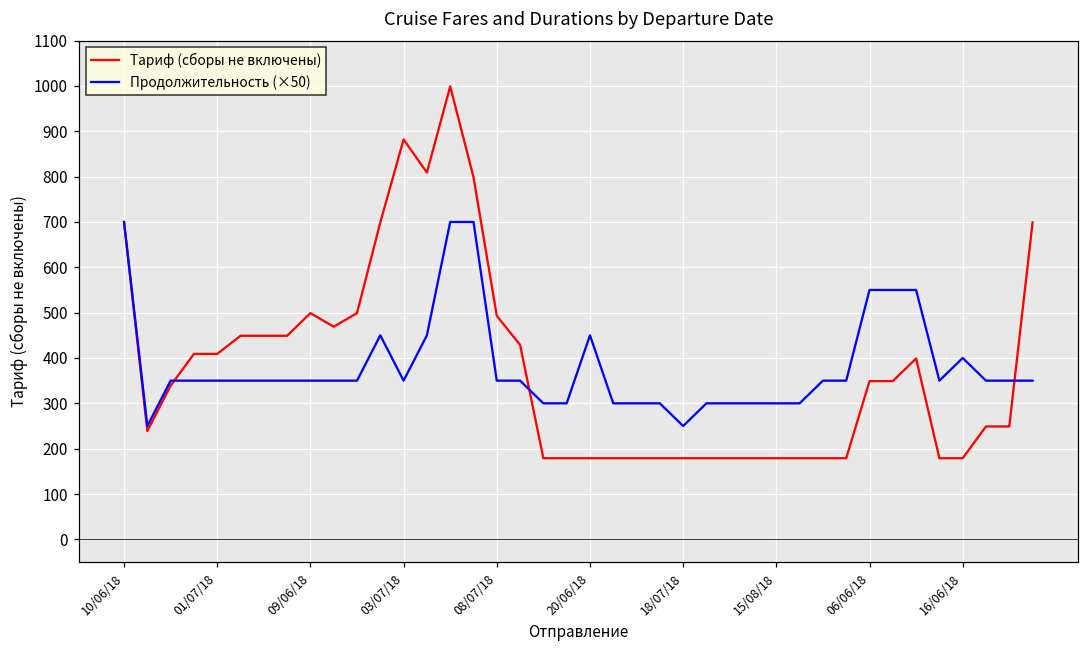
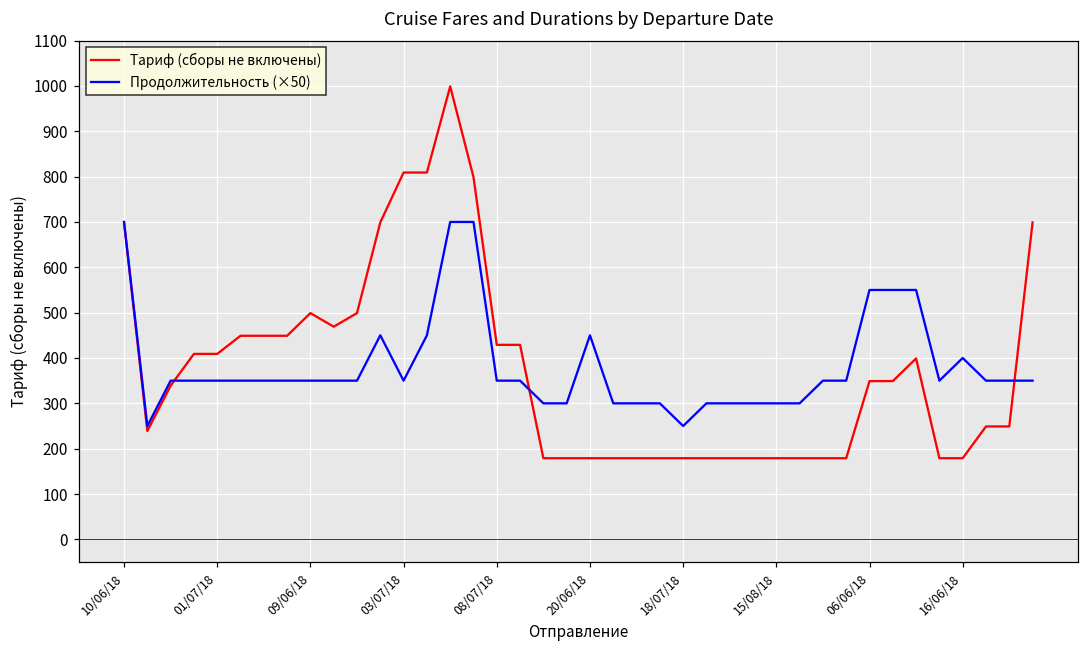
  {
    "Тариф (сборы не включены)": {
-     "03/07/18": 880,
-     "08/07/18": 490,
+     "03/07/18": 810,
+     "08/07/18": 430,
      "20/06/18": 180,
      "18/07/18": 180,
      "15/08/18": 180,
      "16/06/18": 180
    },
    "Продолжительность (×50)": {
      "03/07/18": 350,
      "08/07/18": 350,
      "20/06/18": 450,
      "18/07/18": 250,
      "15/08/18": 300,
      "16/06/18": 400
    }
  }
